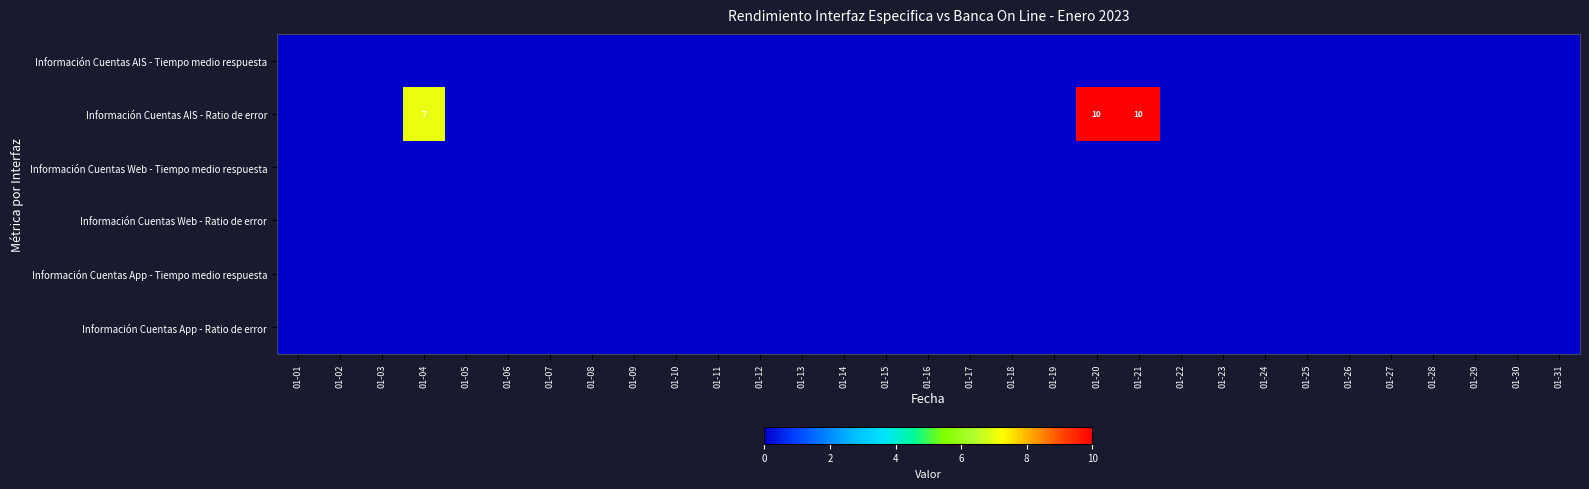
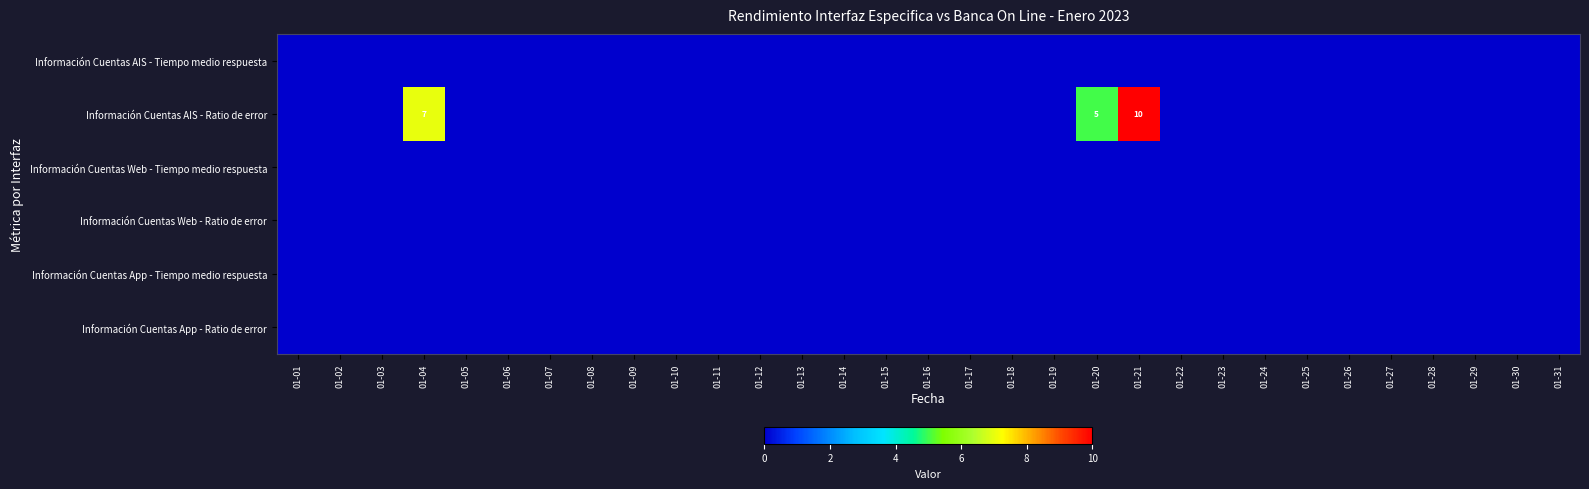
  {
    "Información Cuentas AIS - Ratio de error": {
      "01-04": 7,
-     "01-20": 10,
+     "01-20": 5,
      "01-21": 10
    }
  }
